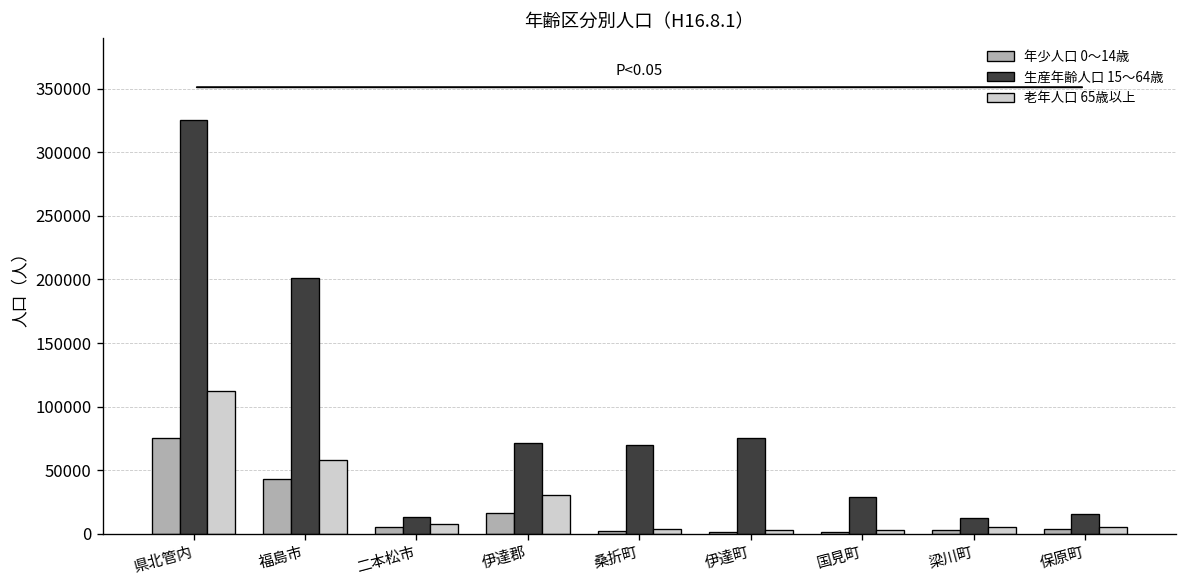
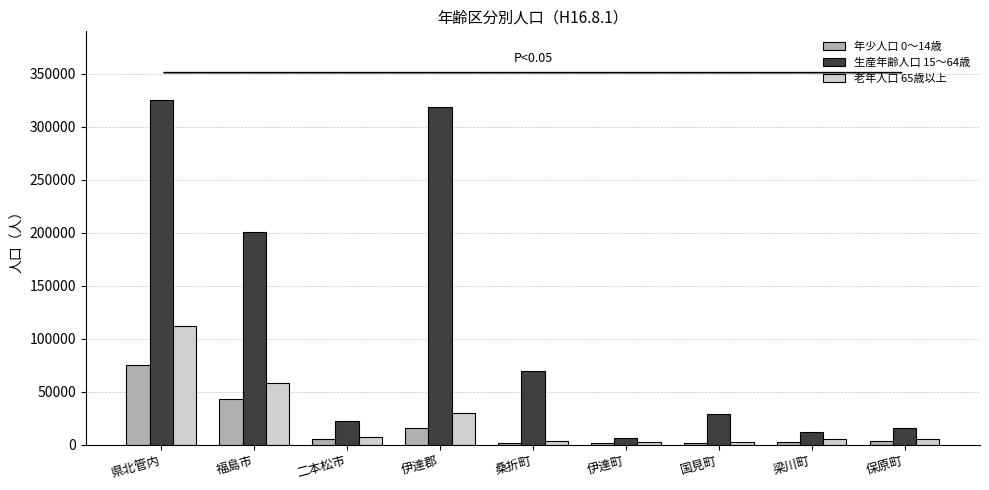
  {
    "生産年齢人口 15～64歳": {
      "県北管内": 325000,
      "福島市": 201000,
-     "二本松市": 13000,
-     "伊達郡": 72000,
+     "二本松市": 22000,
+     "伊達郡": 319000,
      "桑折町": 70000,
-     "伊達町": 76000,
+     "伊達町": 7000,
      "国見町": 29000,
      "梁川町": 12000,
      "保原町": 16000
    }
  }
